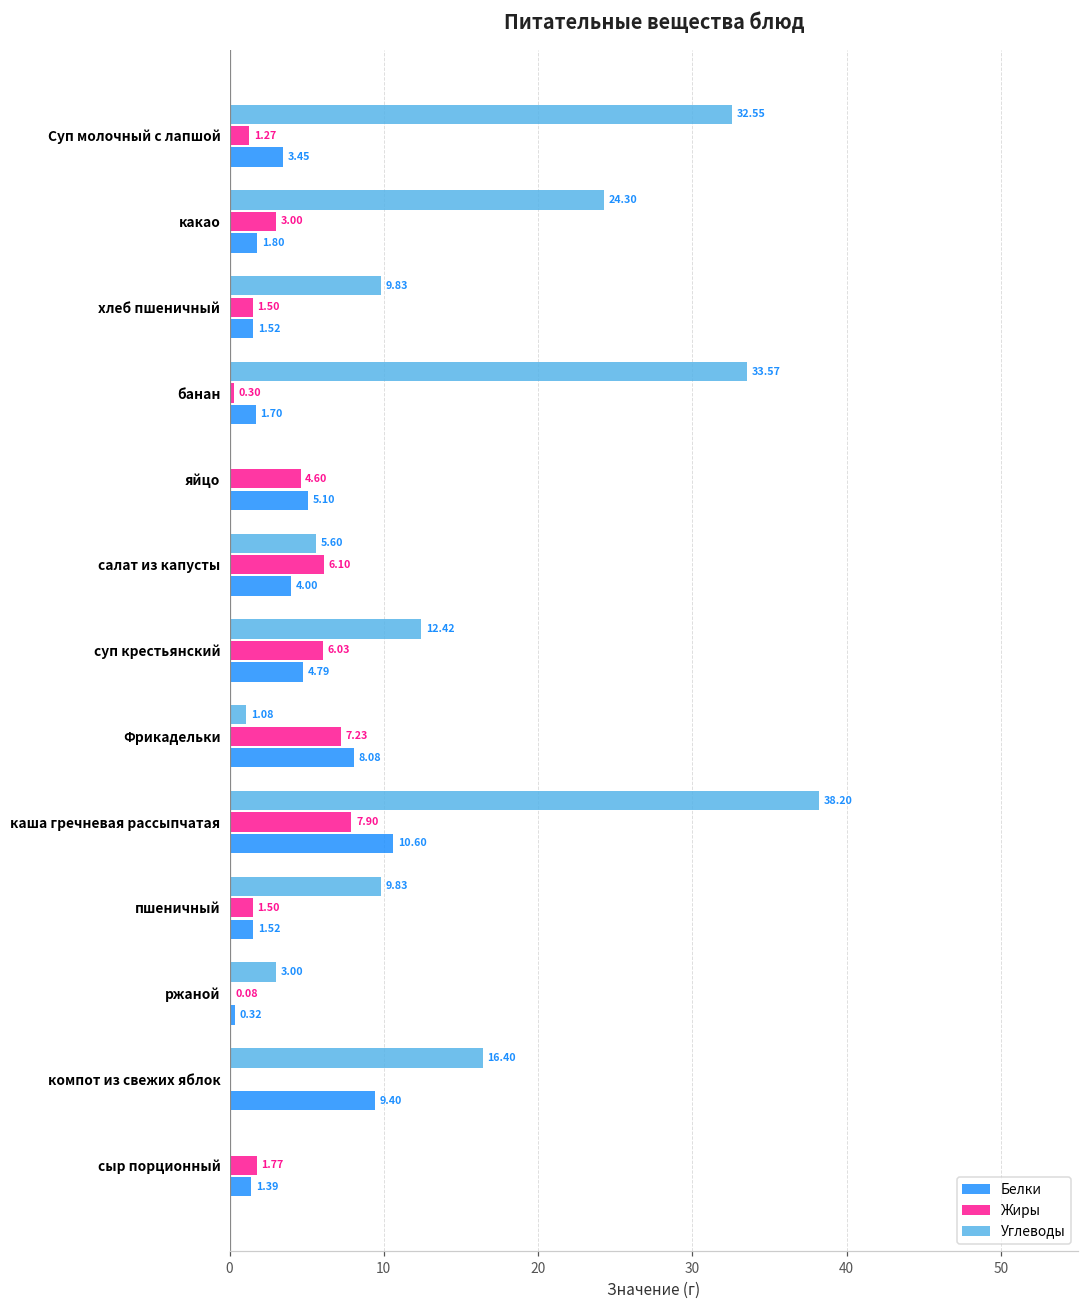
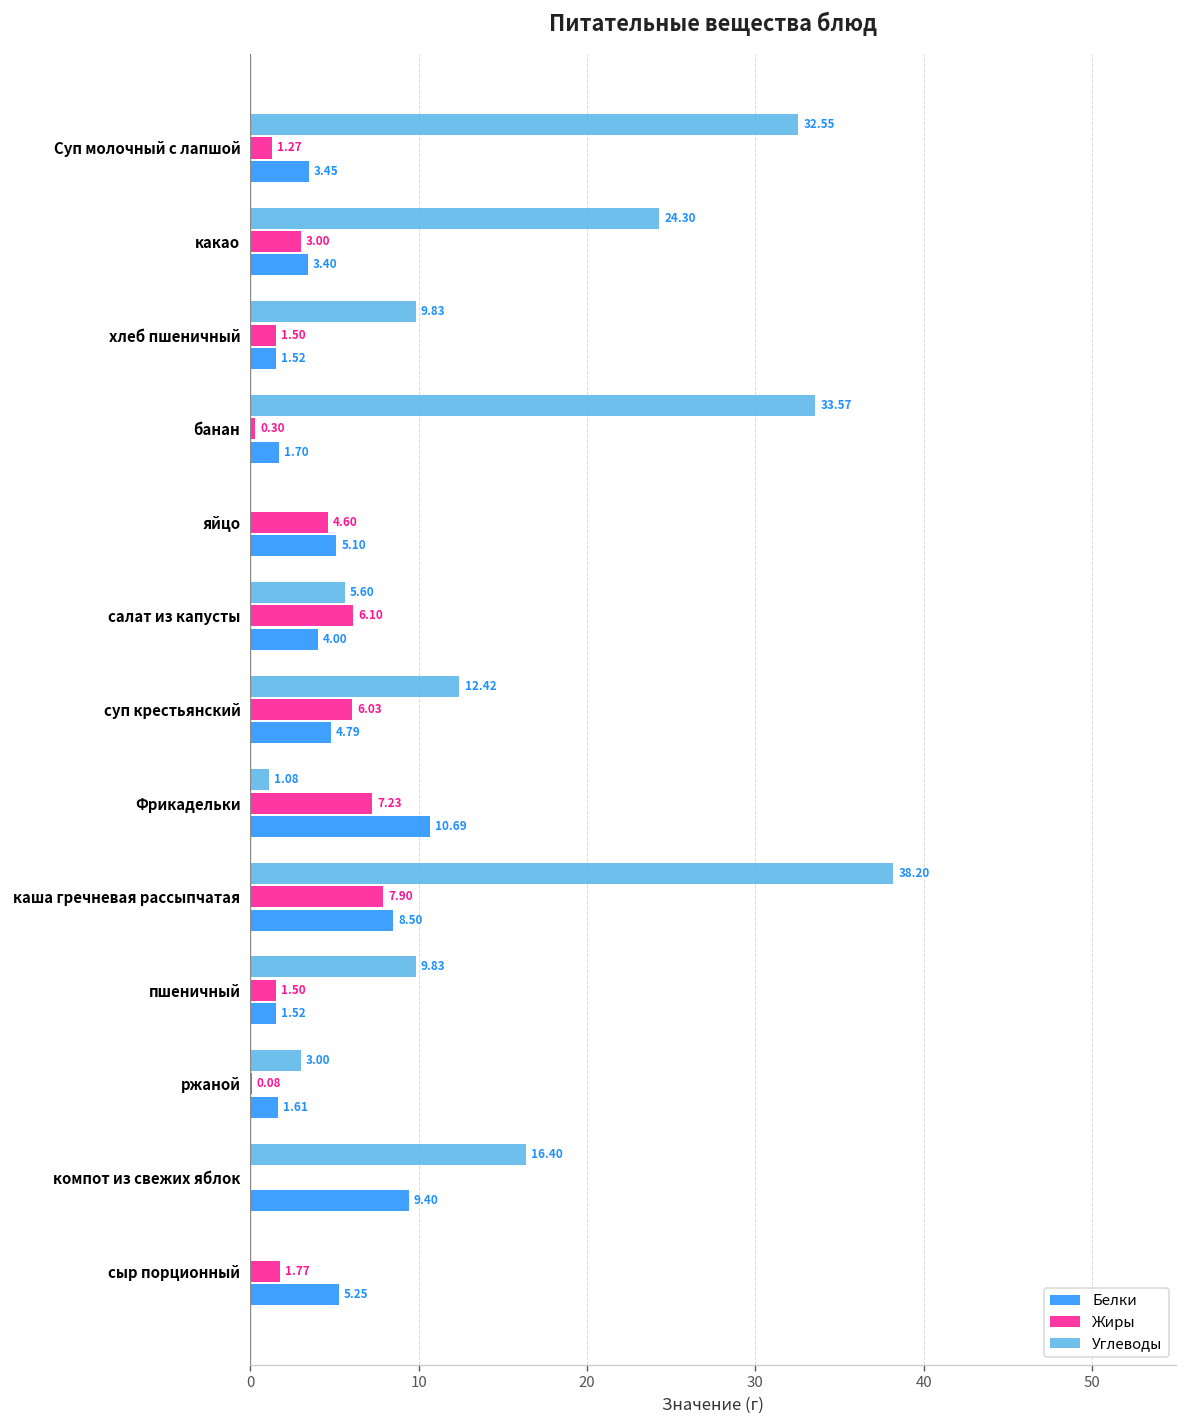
  {
    "Белки": {
      "Суп молочный с лапшой": 3.45,
-     "какао": 1.80,
+     "какао": 3.40,
      "хлеб пшеничный": 1.52,
      "банан": 1.70,
      "яйцо": 5.10,
      "салат из капусты": 4.00,
      "суп крестьянский": 4.79,
-     "Фрикадельки": 8.08,
-     "каша гречневая рассыпчатая": 10.60,
+     "Фрикадельки": 10.69,
+     "каша гречневая рассыпчатая": 8.50,
      "пшеничный": 1.52,
-     "ржаной": 0.32,
+     "ржаной": 1.61,
      "компот из свежих яблок": 9.40,
-     "сыр порционный": 1.39
+     "сыр порционный": 5.25
    },
    "Жиры": {
      "Суп молочный с лапшой": 1.27,
      "какао": 3.00,
      "хлеб пшеничный": 1.50,
      "банан": 0.30,
      "яйцо": 4.60,
      "салат из капусты": 6.10,
      "суп крестьянский": 6.03,
      "Фрикадельки": 7.23,
      "каша гречневая рассыпчатая": 7.90,
      "пшеничный": 1.50,
      "ржаной": 0.08,
      "сыр порционный": 1.77
    },
    "Углеводы": {
      "Суп молочный с лапшой": 32.55,
      "какао": 24.30,
      "хлеб пшеничный": 9.83,
      "банан": 33.57,
      "салат из капусты": 5.60,
      "суп крестьянский": 12.42,
      "Фрикадельки": 1.08,
      "каша гречневая рассыпчатая": 38.20,
      "пшеничный": 9.83,
      "ржаной": 3.00,
      "компот из свежих яблок": 16.40
    }
  }
